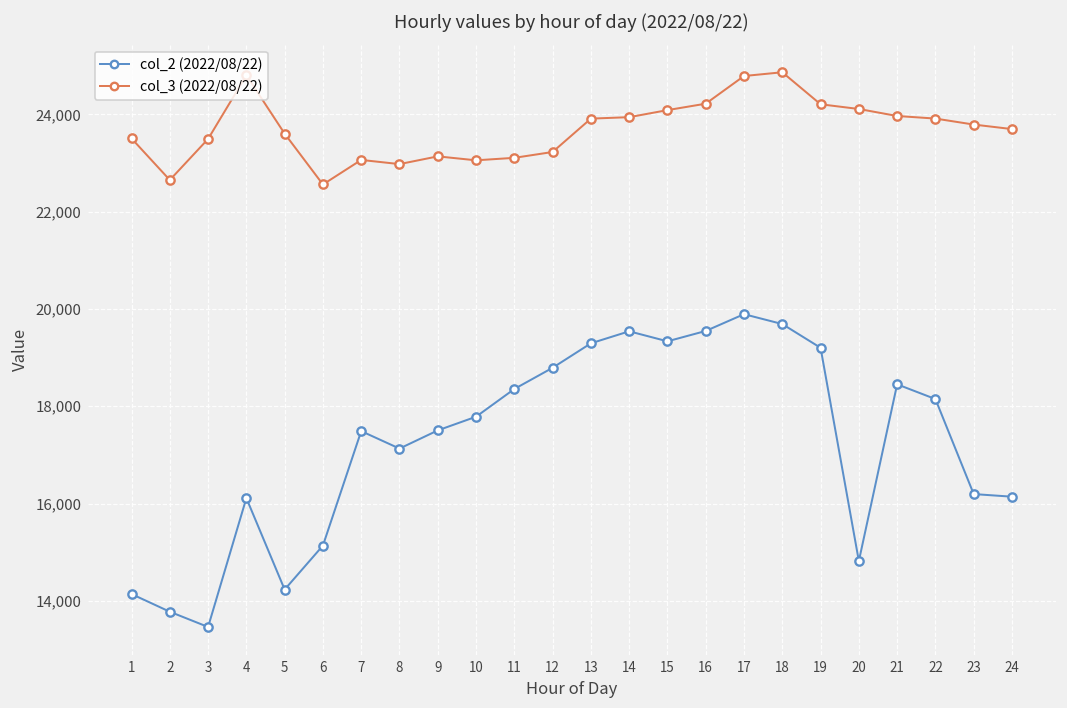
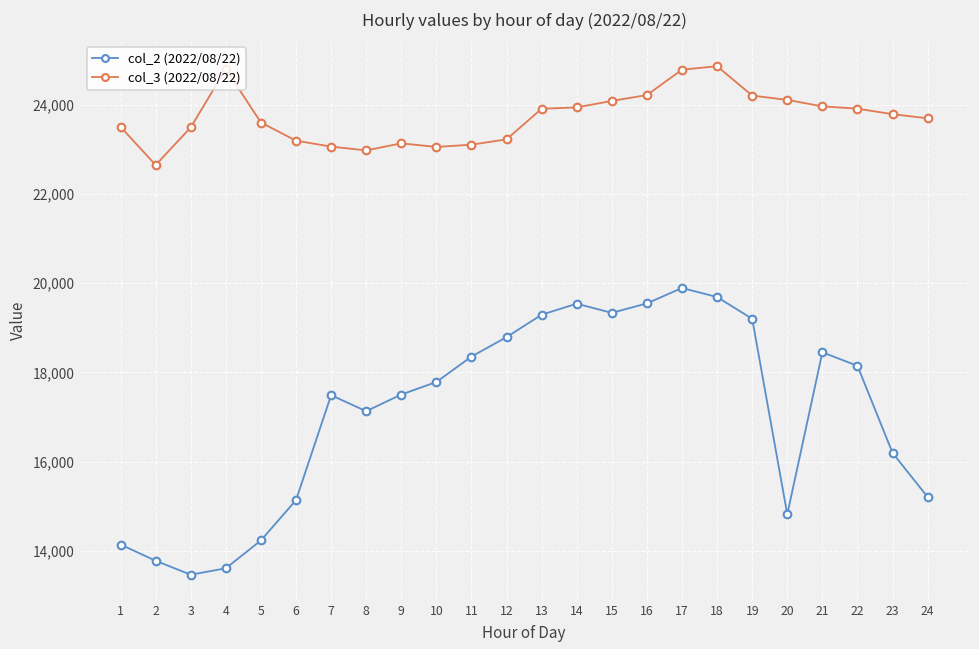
  {
    "col_2 (2022/08/22)": {
      "1": "14,100",
      "2": "13,800",
      "3": "13,500",
-     "4": "16,100",
+     "4": "13,600",
      "5": "14,200",
      "6": "15,100",
      "7": "17,500",
      "8": "17,100",
      "9": "17,500",
      "10": "17,800",
      "11": "18,400",
      "12": "18,800",
      "13": "19,300",
      "14": "19,500",
      "15": "19,300",
      "16": "19,500",
      "17": "19,900",
      "18": "19,700",
      "19": "19,200",
      "20": "14,800",
      "21": "18,500",
      "22": "18,100",
      "23": "16,200",
-     "24": "16,100"
+     "24": "15,200"
    },
    "col_3 (2022/08/22)": {
      "1": "23,500",
      "2": "22,700",
      "3": "23,500",
      "5": "23,600",
-     "6": "22,600",
+     "6": "23,200",
      "7": "23,100",
      "8": "23,000",
      "9": "23,100",
      "10": "23,100",
      "11": "23,100",
      "12": "23,200",
      "13": "23,900",
      "14": "23,900",
      "15": "24,100",
      "16": "24,200",
      "17": "24,800",
      "18": "24,900",
      "19": "24,200",
      "20": "24,100",
      "21": "24,000",
      "22": "23,900",
      "23": "23,800",
      "24": "23,700"
    }
  }
